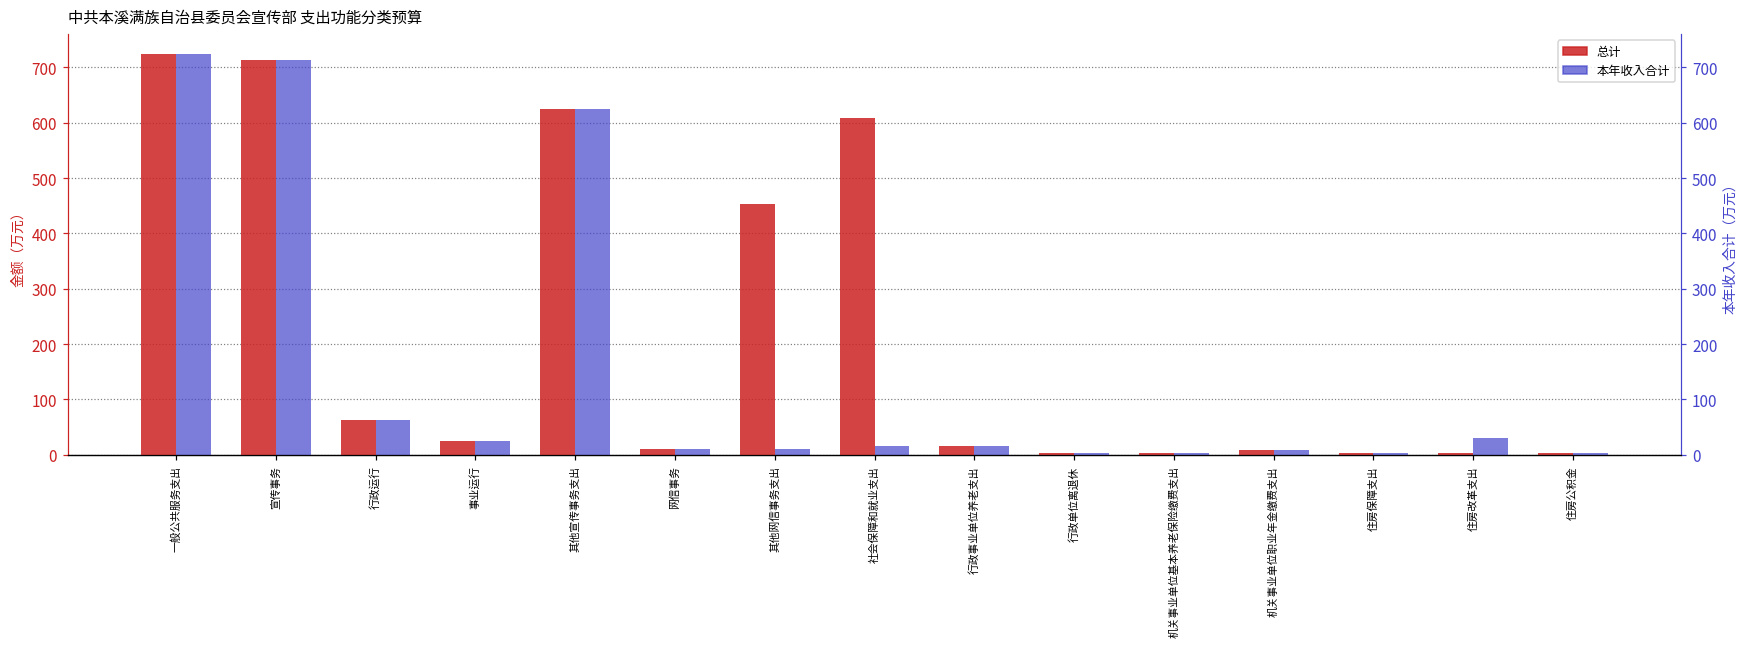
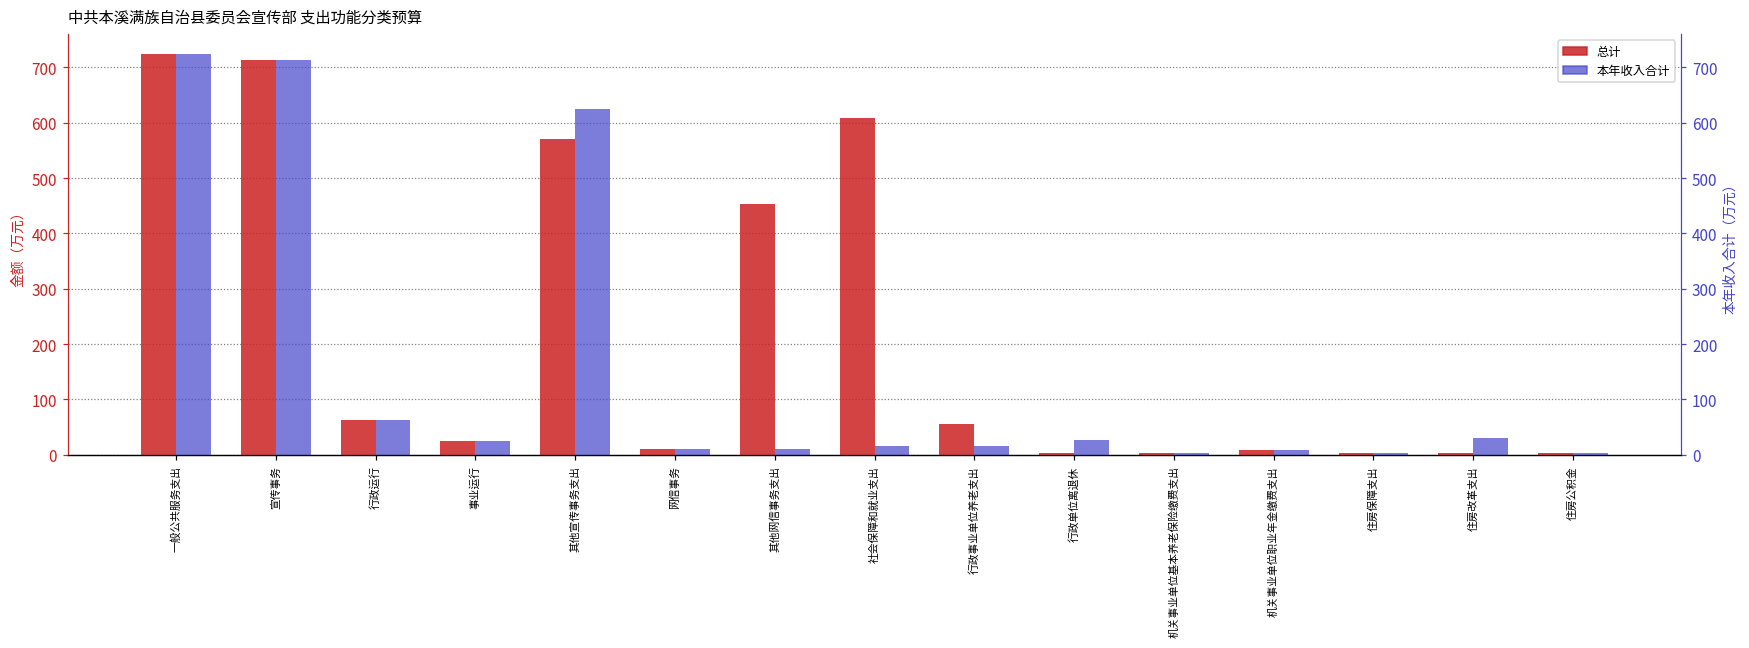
  {
    "总计": {
      "一般公共服务支出": 720,
      "宣传事务": 710,
      "行政运行": 60,
      "事业运行": 20,
-     "其他宣传事务支出": 630,
+     "其他宣传事务支出": 570,
      "网信事务": 10,
      "其他网信事务支出": 450,
      "社会保障和就业支出": 610,
-     "行政事业单位养老支出": 20,
+     "行政事业单位养老支出": 60,
      "机关事业单位职业年金缴费支出": 10
    },
    "本年收入合计": {
      "一般公共服务支出": 720,
      "宣传事务": 710,
      "行政运行": 60,
      "事业运行": 20,
      "其他宣传事务支出": 630,
      "网信事务": 10,
      "其他网信事务支出": 10,
      "社会保障和就业支出": 20,
      "行政事业单位养老支出": 20,
-     "行政单位离退休": 0,
+     "行政单位离退休": 30,
      "机关事业单位职业年金缴费支出": 10,
      "住房改革支出": 30
    }
  }
